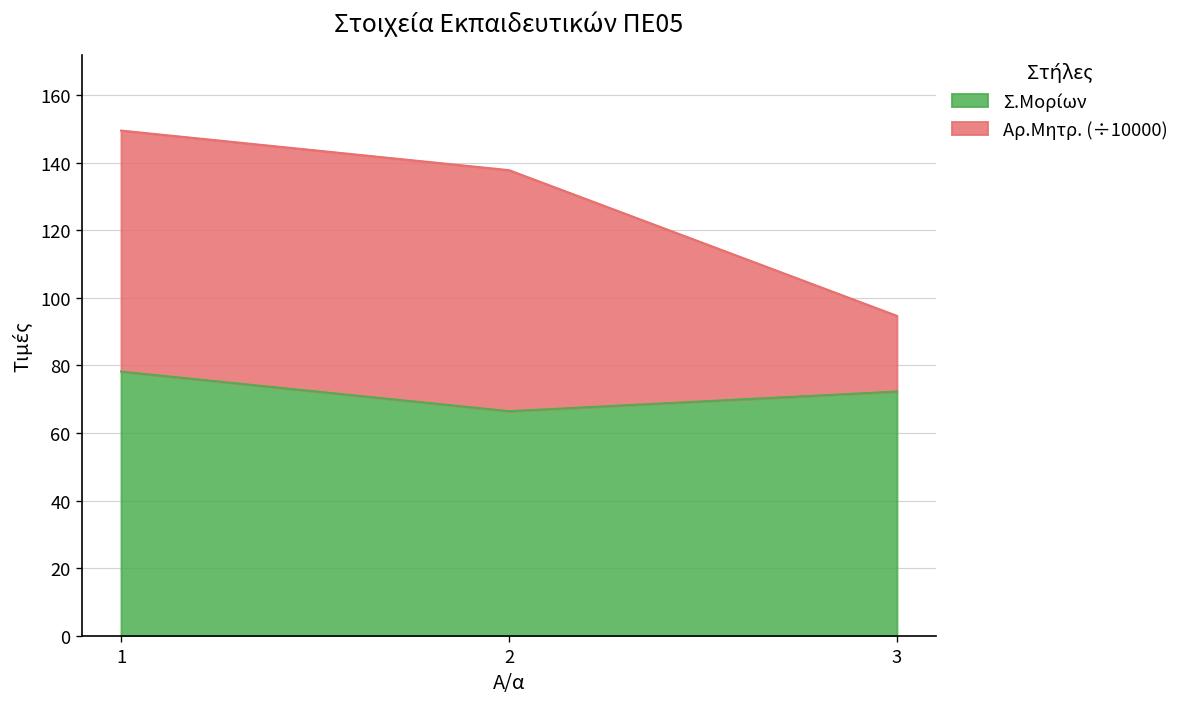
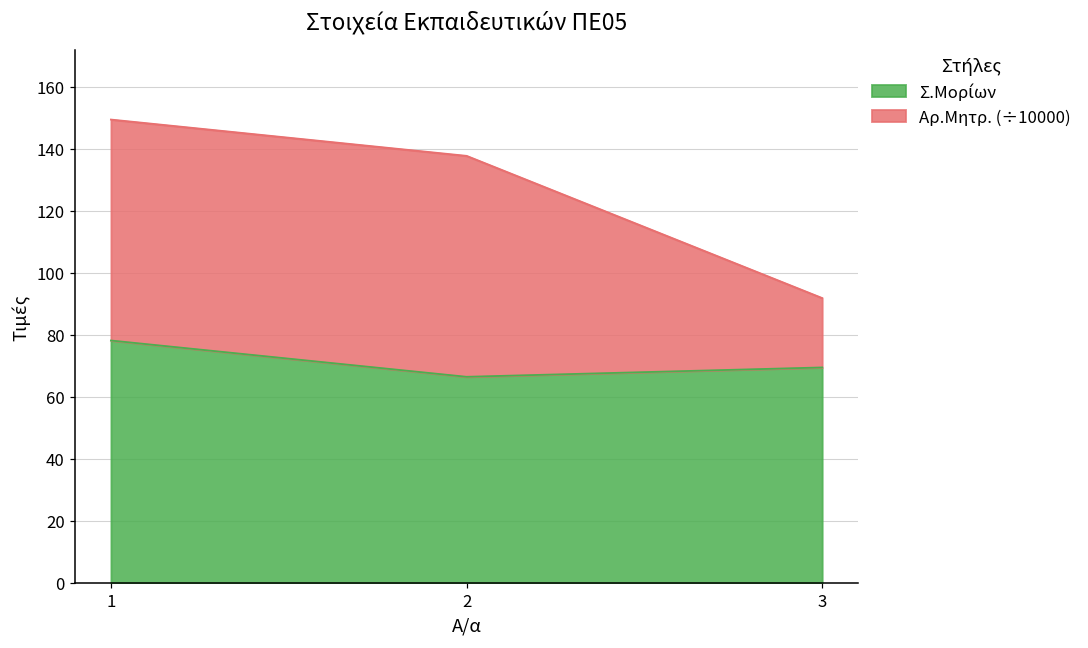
  {
    "Σ.Μορίων": {
      "1": 78,
      "2": 66,
-     "3": 72
+     "3": 69
    },
    "Αρ.Μητρ. (÷10000)": {
      "1": 71,
      "2": 71,
      "3": 22
    }
  }
